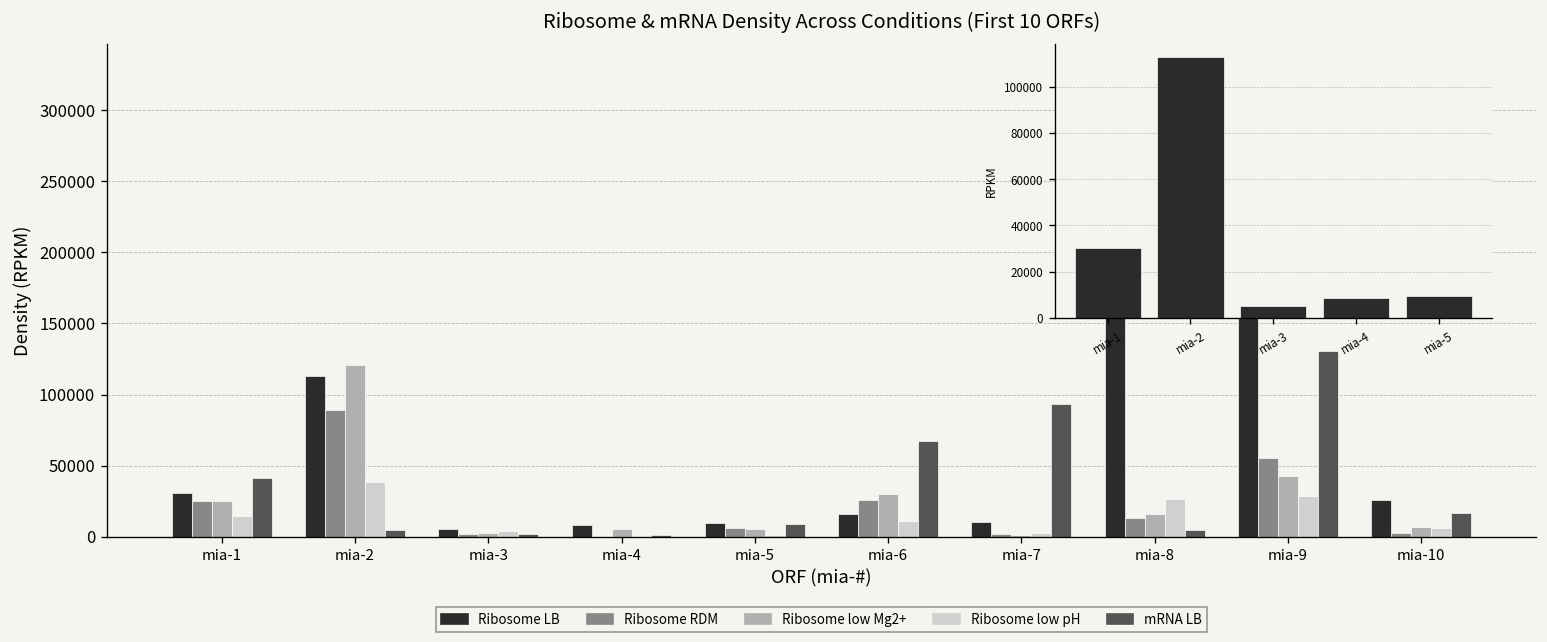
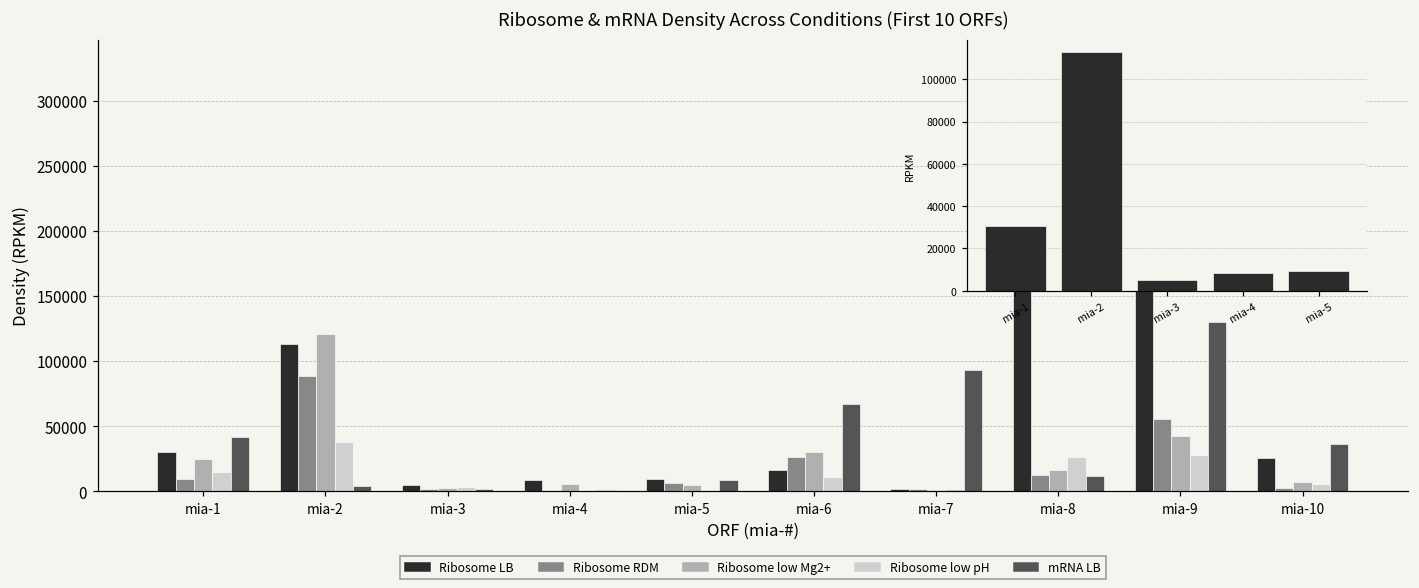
  {
    "Ribosome & mRNA Density Across Conditions (First 10 ORFs)": {
      "Ribosome LB": {
        "mia-1": 30000,
        "mia-2": 113000,
        "mia-3": 5000,
        "mia-4": 9000,
        "mia-5": 9000,
        "mia-6": 16000,
-       "mia-7": 10000,
+       "mia-7": 2000,
        "mia-8": 330000,
        "mia-9": 177000,
        "mia-10": 26000
      },
      "Ribosome RDM": {
-       "mia-1": 25000,
+       "mia-1": 9000,
        "mia-2": 89000,
        "mia-4": 0,
        "mia-5": 6000,
        "mia-6": 26000,
        "mia-8": 13000,
        "mia-9": 55000,
        "mia-10": 3000
      },
      "mRNA LB": {
        "mia-1": 41000,
        "mia-2": 5000,
        "mia-5": 9000,
        "mia-6": 67000,
        "mia-7": 93000,
-       "mia-8": 5000,
+       "mia-8": 12000,
        "mia-9": 130000,
-       "mia-10": 16000
+       "mia-10": 36000
      }
    }
  }
